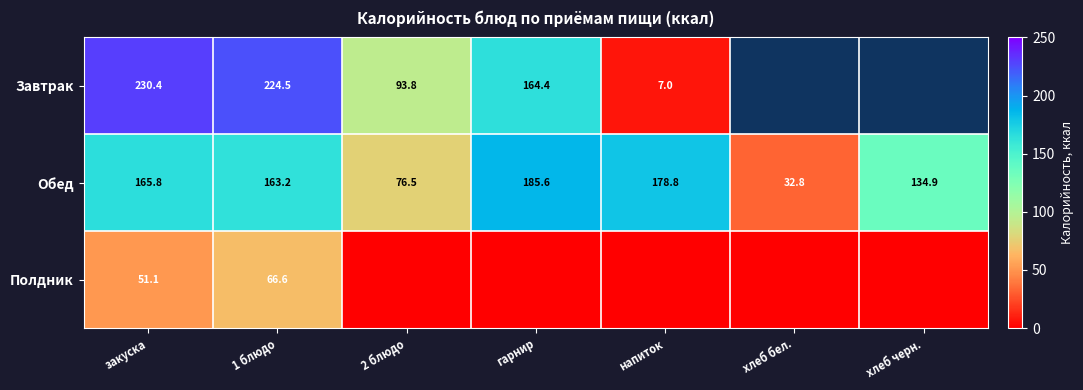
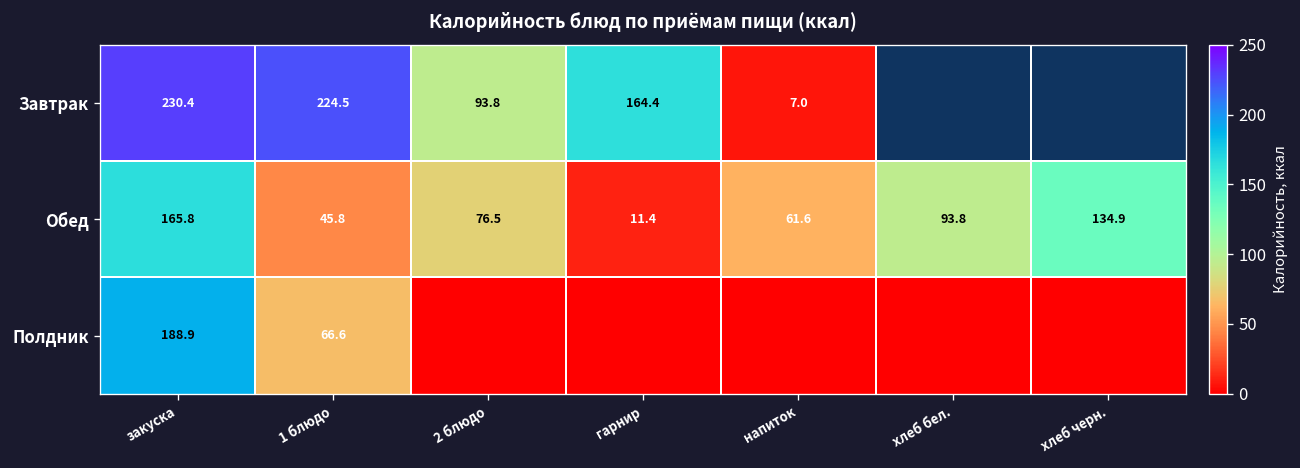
  {
    "Завтрак": {
      "закуска": 230.4,
      "1 блюдо": 224.5,
      "2 блюдо": 93.8,
      "гарнир": 164.4,
      "напиток": 7.0
    },
    "Обед": {
      "закуска": 165.8,
-     "1 блюдо": 163.2,
+     "1 блюдо": 45.8,
      "2 блюдо": 76.5,
-     "гарнир": 185.6,
-     "напиток": 178.8,
-     "хлеб бел.": 32.8,
+     "гарнир": 11.4,
+     "напиток": 61.6,
+     "хлеб бел.": 93.8,
      "хлеб черн.": 134.9
    },
    "Полдник": {
-     "закуска": 51.1,
+     "закуска": 188.9,
      "1 блюдо": 66.6
    }
  }
